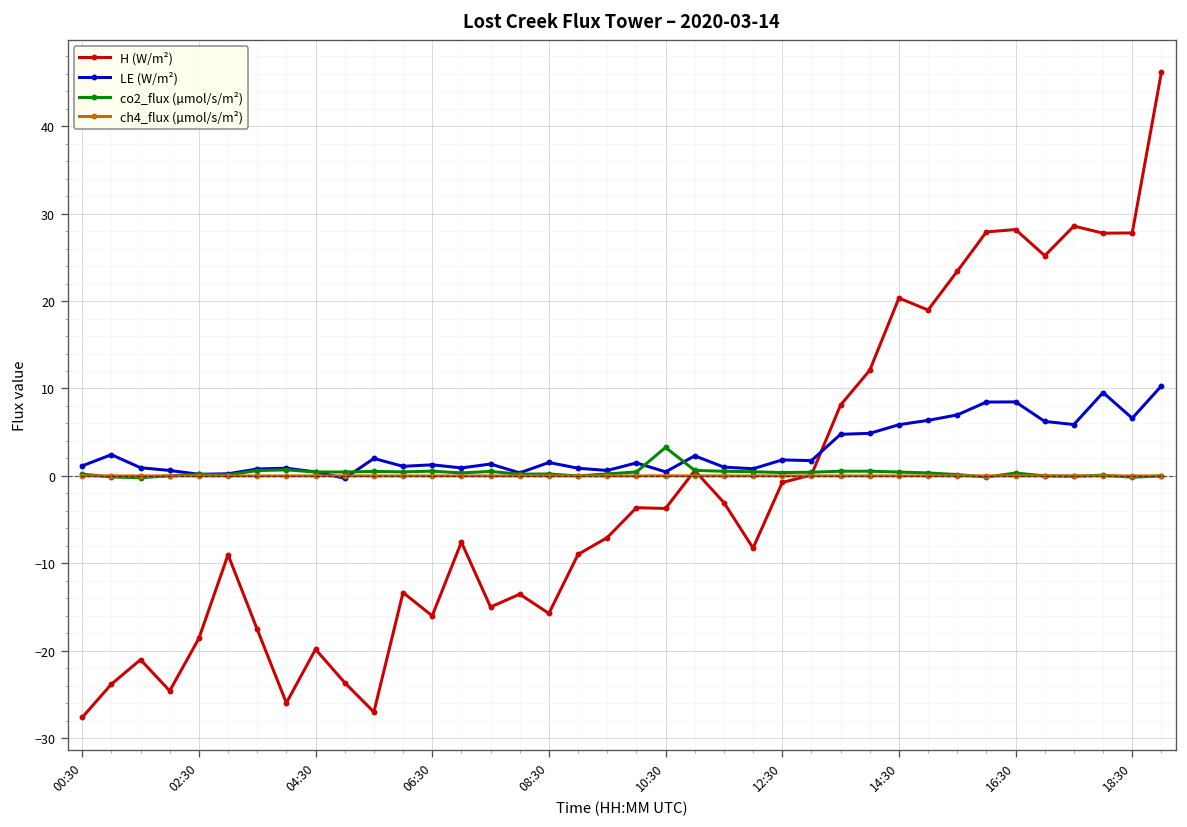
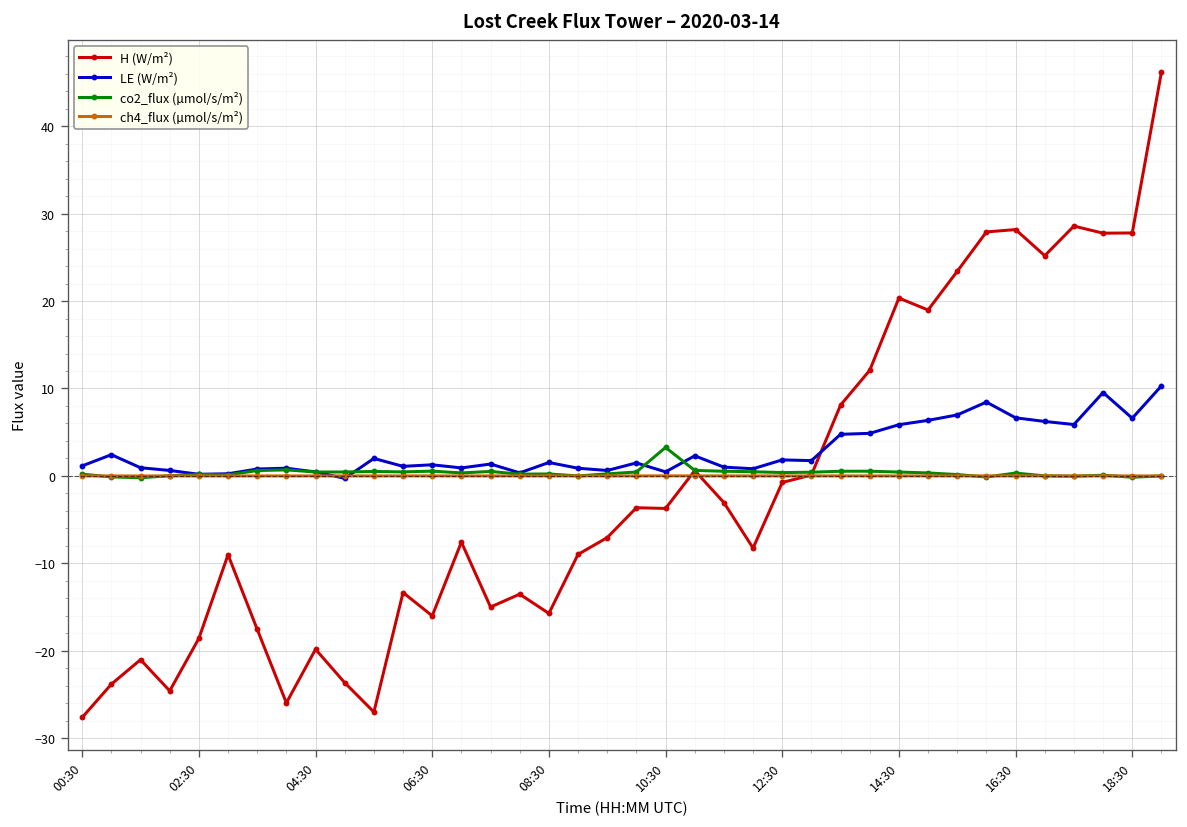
  {
    "H (W/m²)": {
      "00:30": -28,
      "02:30": -19,
      "04:30": -20,
      "06:30": -16,
      "08:30": -16,
      "10:30": -4,
      "12:30": -1,
      "14:30": 20,
      "16:30": 28,
      "18:30": 28
    },
    "LE (W/m²)": {
      "00:30": 1,
      "06:30": 1,
      "08:30": 2,
      "10:30": 0,
      "12:30": 2,
      "14:30": 6,
-     "16:30": 8,
+     "16:30": 7,
      "18:30": 7
    },
    "co2_flux (µmol/s/m²)": {
      "06:30": 1,
      "10:30": 3,
      "12:30": 0,
      "14:30": 0
    },
    "ch4_flux (µmol/s/m²)": {
      "04:30": 0,
      "06:30": 0,
      "10:30": 0,
      "12:30": 0,
      "14:30": 0
    }
  }
